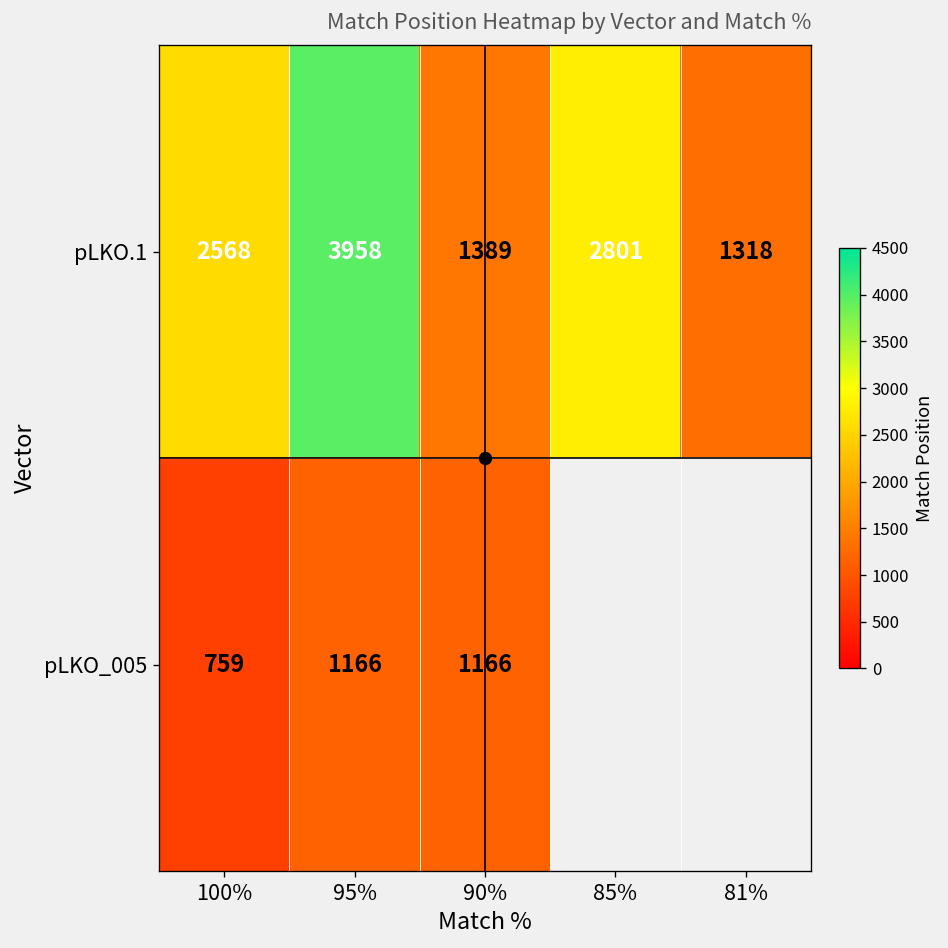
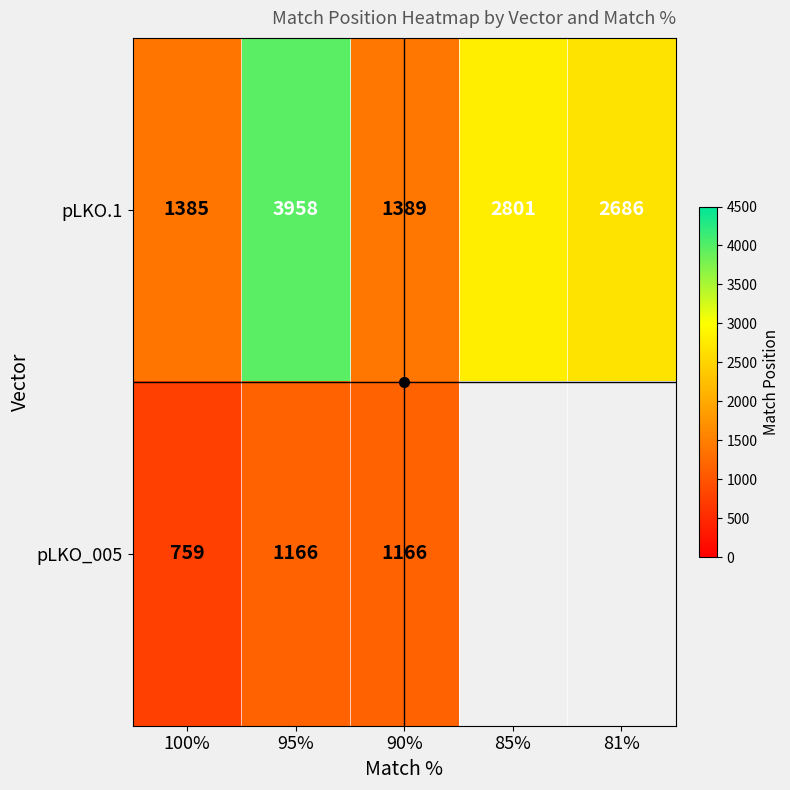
  {
    "pLKO.1": {
-     "100%": 2568,
+     "100%": 1385,
      "95%": 3958,
      "90%": 1389,
      "85%": 2801,
-     "81%": 1318
+     "81%": 2686
    },
    "pLKO_005": {
      "100%": 759,
      "95%": 1166,
      "90%": 1166
    }
  }
